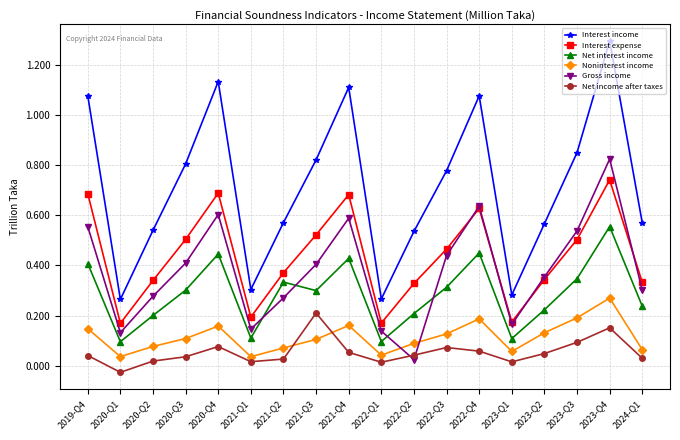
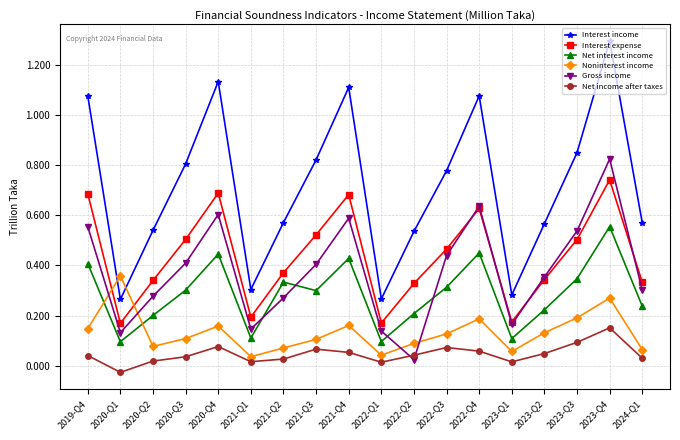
  {
    "Interest income": {
      "2019-Q4": 1.08,
      "2020-Q1": 0.26,
      "2020-Q2": 0.54,
      "2020-Q3": 0.80,
      "2020-Q4": 1.13,
      "2021-Q1": 0.30,
      "2021-Q2": 0.57,
      "2021-Q3": 0.82,
      "2021-Q4": 1.11,
      "2022-Q1": 0.27,
      "2022-Q2": 0.54,
      "2022-Q3": 0.78,
      "2022-Q4": 1.08,
      "2023-Q1": 0.28,
      "2023-Q2": 0.57,
      "2023-Q3": 0.85,
      "2024-Q1": 0.57
    },
    "Interest expense": {
      "2019-Q4": 0.69,
      "2020-Q1": 0.17,
      "2020-Q2": 0.34,
      "2020-Q3": 0.50,
      "2020-Q4": 0.69,
      "2021-Q1": 0.19,
      "2021-Q2": 0.37,
      "2021-Q3": 0.52,
      "2021-Q4": 0.68,
      "2022-Q1": 0.17,
      "2022-Q2": 0.33,
      "2022-Q3": 0.47,
      "2023-Q2": 0.34,
      "2023-Q3": 0.50,
      "2023-Q4": 0.74,
      "2024-Q1": 0.33
    },
    "Net interest income": {
      "2019-Q4": 0.41,
      "2020-Q1": 0.10,
      "2020-Q2": 0.20,
      "2020-Q3": 0.30,
      "2020-Q4": 0.45,
      "2021-Q1": 0.11,
      "2021-Q2": 0.33,
      "2021-Q3": 0.30,
      "2021-Q4": 0.43,
      "2022-Q1": 0.10,
      "2022-Q2": 0.21,
      "2022-Q3": 0.31,
      "2022-Q4": 0.45,
      "2023-Q1": 0.11,
      "2023-Q2": 0.22,
      "2023-Q3": 0.35,
      "2023-Q4": 0.55,
      "2024-Q1": 0.24
    },
    "Noninterest income": {
      "2019-Q4": 0.15,
-     "2020-Q1": 0.04,
+     "2020-Q1": 0.36,
      "2020-Q2": 0.08,
      "2020-Q3": 0.11,
      "2020-Q4": 0.16,
      "2021-Q1": 0.04,
      "2021-Q2": 0.07,
      "2021-Q3": 0.10,
      "2021-Q4": 0.16,
      "2022-Q1": 0.04,
      "2022-Q2": 0.09,
      "2022-Q3": 0.13,
      "2022-Q4": 0.19,
      "2023-Q1": 0.06,
      "2023-Q2": 0.13,
      "2023-Q3": 0.19,
      "2023-Q4": 0.27,
      "2024-Q1": 0.06
    },
    "Gross income": {
      "2019-Q4": 0.55,
      "2020-Q1": 0.13,
      "2020-Q2": 0.28,
      "2020-Q3": 0.41,
      "2020-Q4": 0.60,
      "2021-Q1": 0.15,
      "2021-Q2": 0.27,
      "2021-Q3": 0.40,
      "2021-Q4": 0.59,
      "2022-Q1": 0.14,
      "2022-Q2": 0.02,
      "2022-Q3": 0.44,
      "2023-Q2": 0.35,
      "2023-Q3": 0.54,
      "2023-Q4": 0.82,
      "2024-Q1": 0.30
    },
    "Net income after taxes": {
      "2019-Q4": 0.04,
      "2020-Q1": -0.03,
      "2020-Q2": 0.02,
      "2020-Q3": 0.04,
      "2020-Q4": 0.08,
      "2021-Q1": 0.02,
      "2021-Q2": 0.03,
-     "2021-Q3": 0.21,
+     "2021-Q3": 0.07,
      "2021-Q4": 0.05,
      "2022-Q1": 0.01,
      "2022-Q2": 0.04,
      "2022-Q3": 0.07,
      "2022-Q4": 0.06,
      "2023-Q1": 0.02,
      "2023-Q2": 0.05,
      "2023-Q3": 0.09,
      "2023-Q4": 0.15,
      "2024-Q1": 0.03
    }
  }
